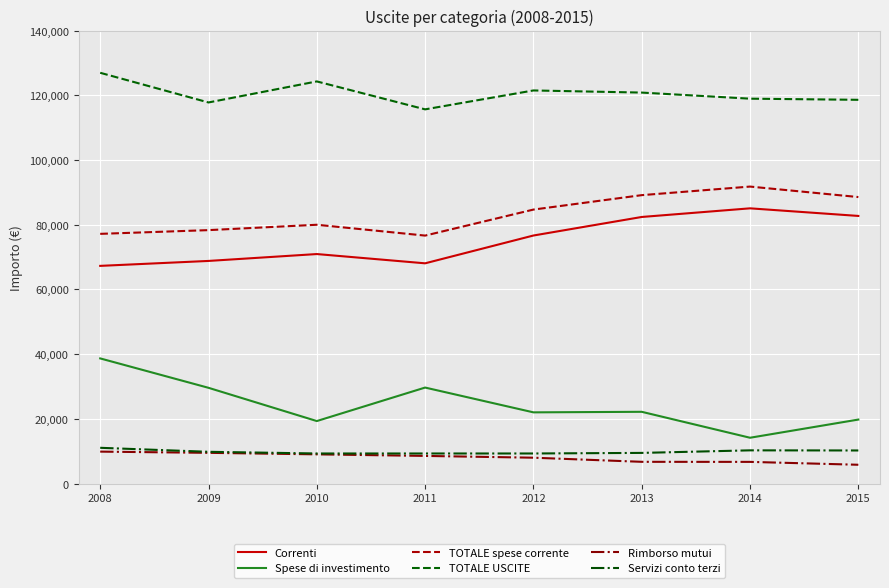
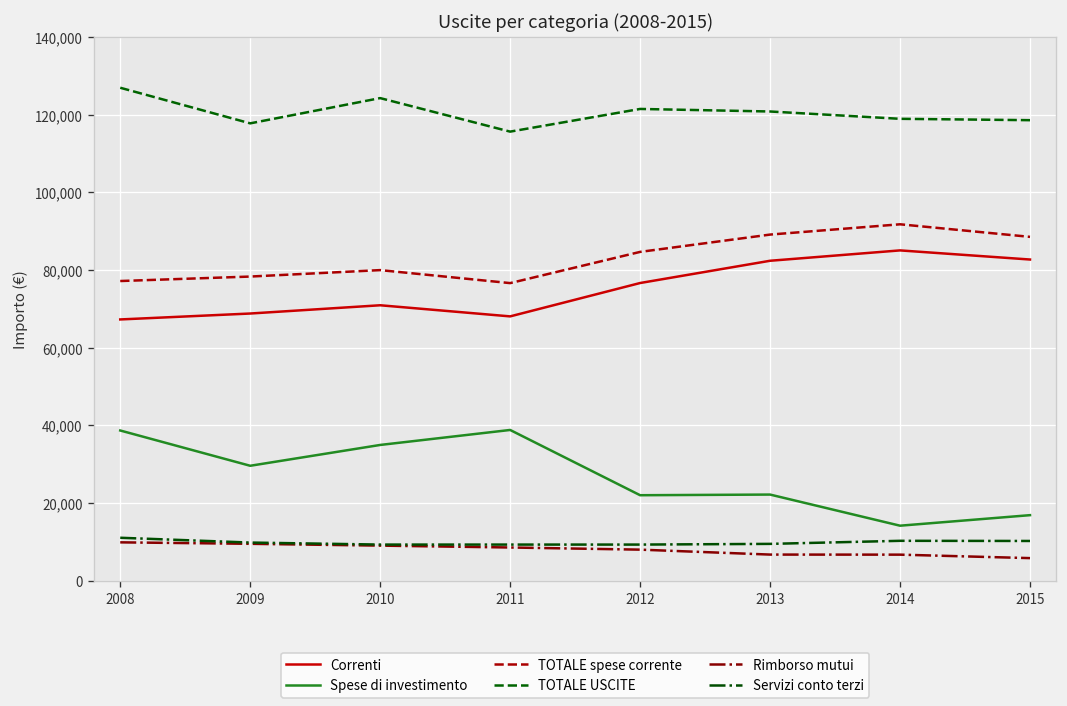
  {
    "Spese di investimento": {
      "2008": "39,000",
      "2009": "30,000",
-     "2010": "19,000",
-     "2011": "30,000",
+     "2010": "35,000",
+     "2011": "39,000",
      "2012": "22,000",
      "2013": "22,000",
      "2014": "14,000",
-     "2015": "20,000"
+     "2015": "17,000"
    }
  }
